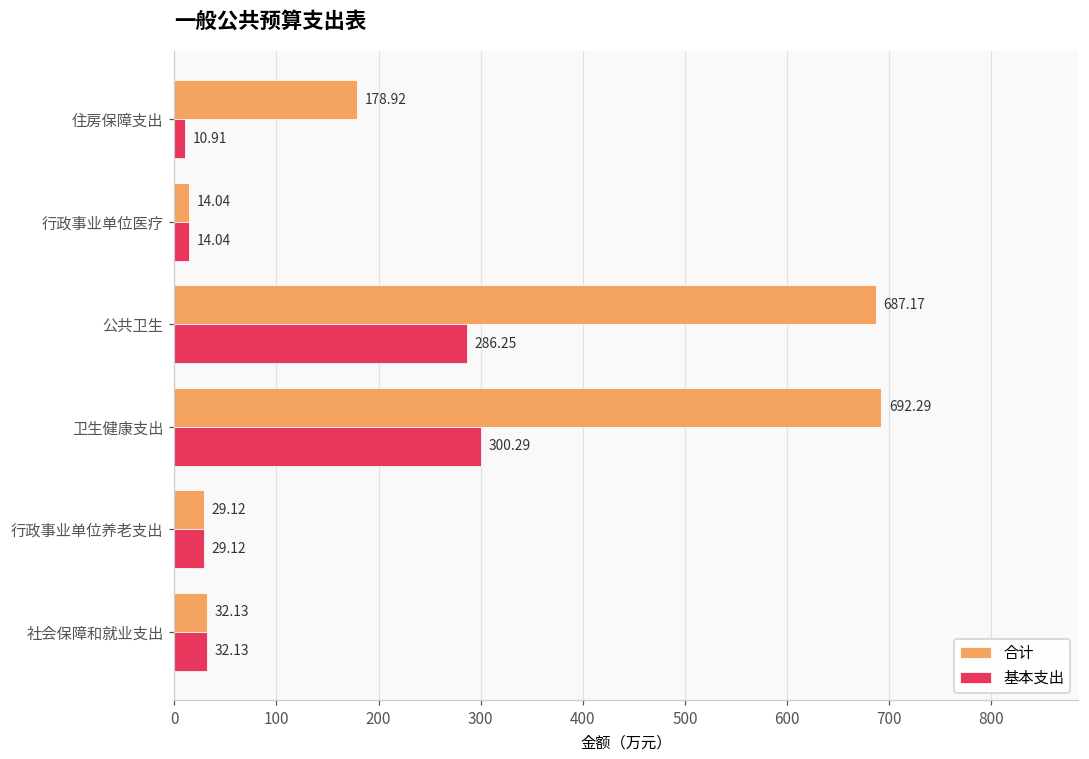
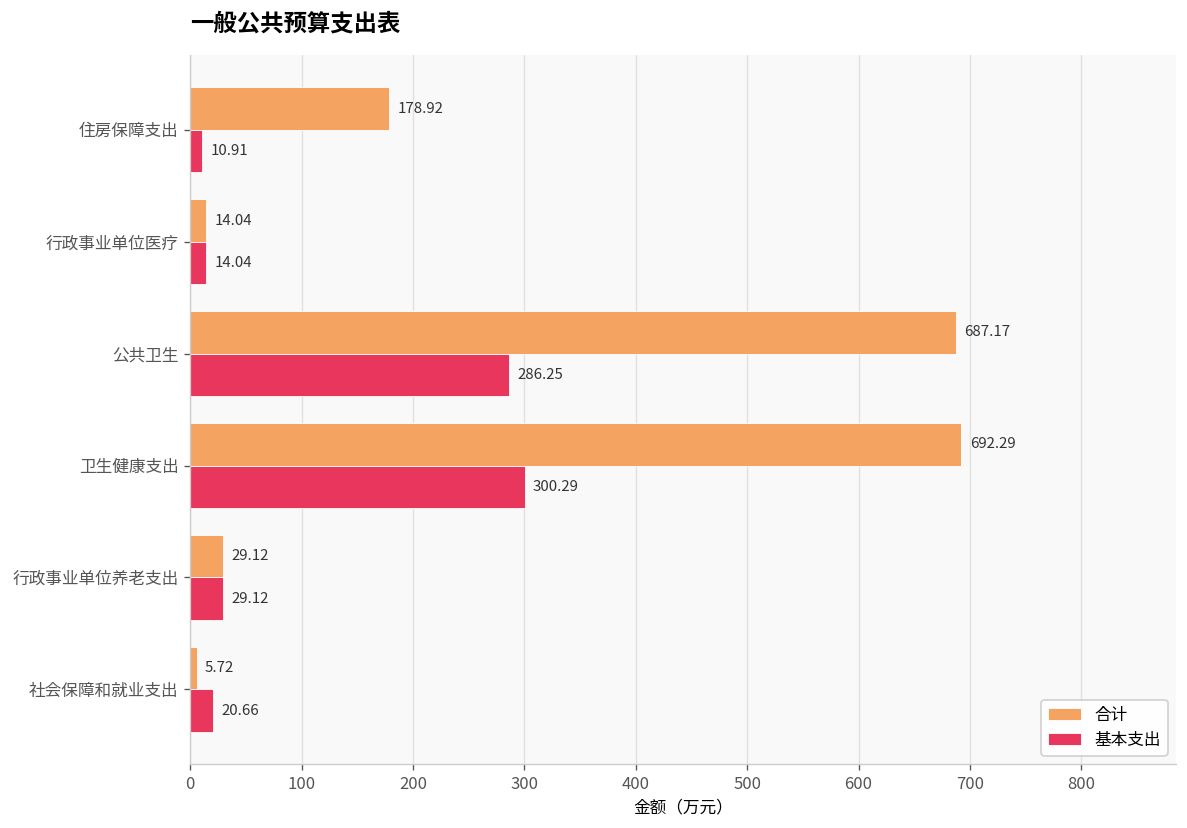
  {
    "合计": {
      "住房保障支出": 178.92,
      "行政事业单位医疗": 14.04,
      "公共卫生": 687.17,
      "卫生健康支出": 692.29,
      "行政事业单位养老支出": 29.12,
-     "社会保障和就业支出": 32.13
+     "社会保障和就业支出": 5.72
    },
    "基本支出": {
      "住房保障支出": 10.91,
      "行政事业单位医疗": 14.04,
      "公共卫生": 286.25,
      "卫生健康支出": 300.29,
      "行政事业单位养老支出": 29.12,
-     "社会保障和就业支出": 32.13
+     "社会保障和就业支出": 20.66
    }
  }
